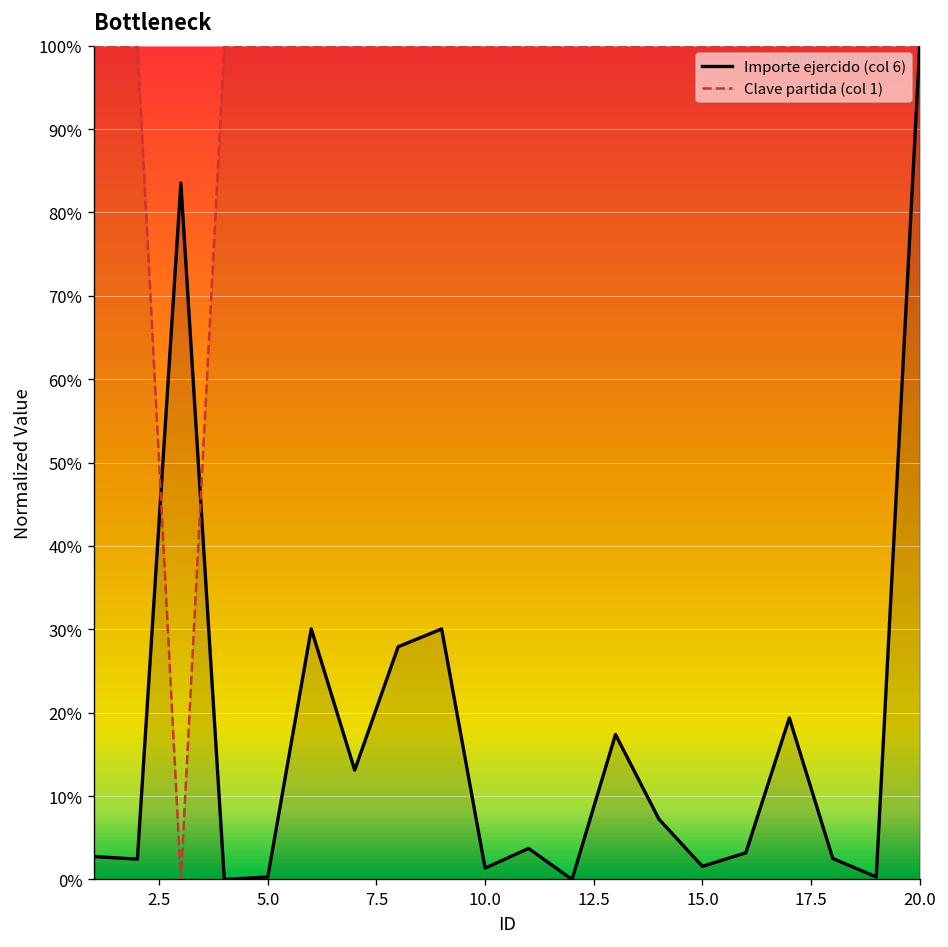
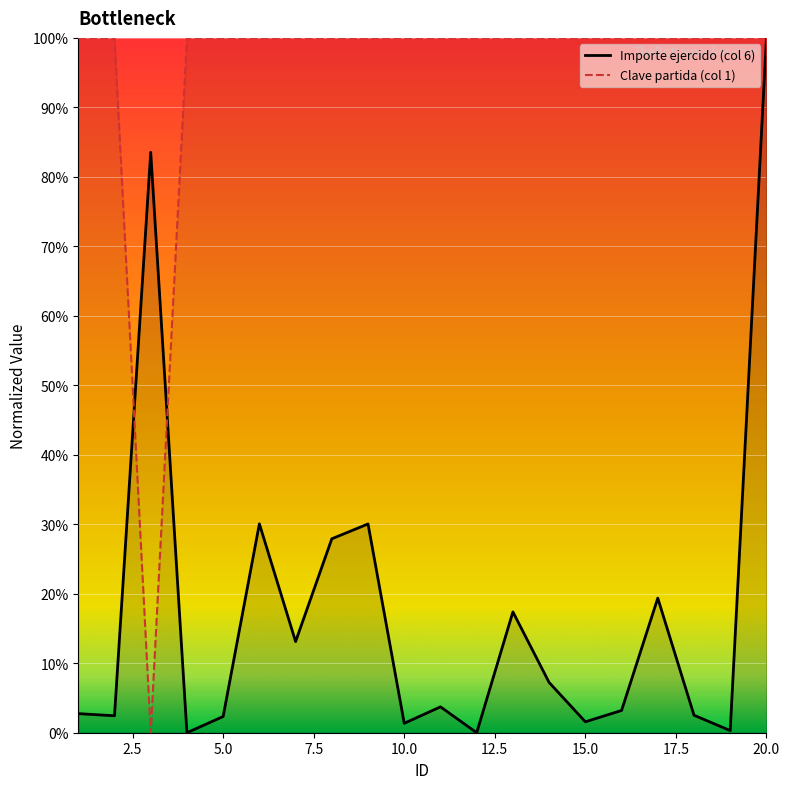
  {
    "Importe ejercido (col 6)": {
-     "5.0": "0%",
+     "5.0": "2%",
      "10.0": "1%",
      "15.0": "2%"
    },
    "Clave partida (col 1)": {
      "5.0": "100%",
      "10.0": "100%",
      "15.0": "100%"
    }
  }
